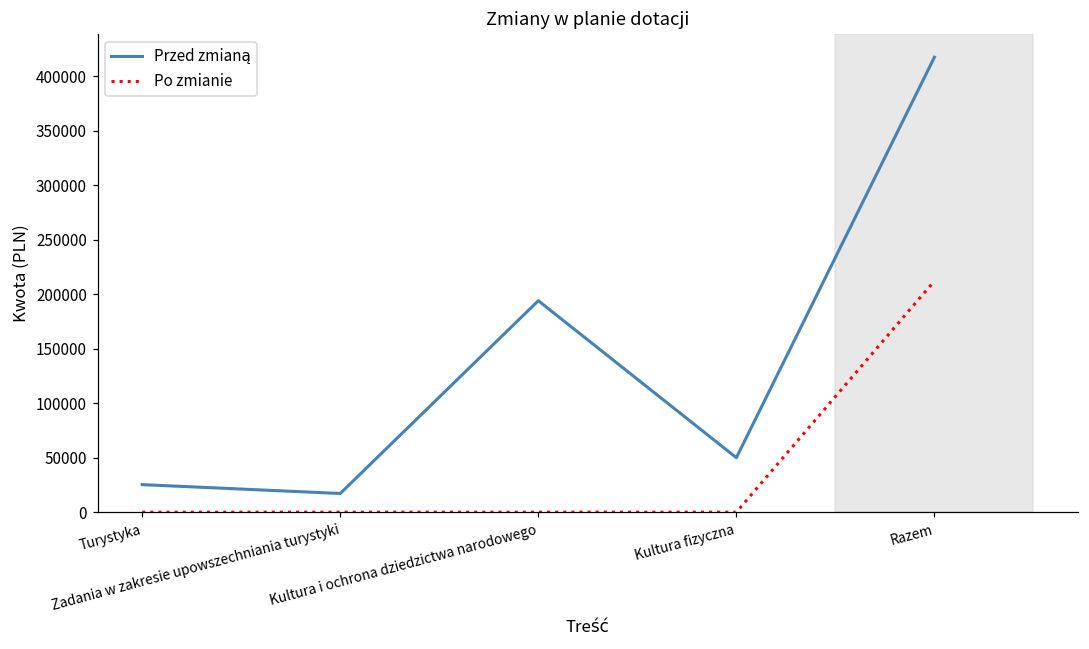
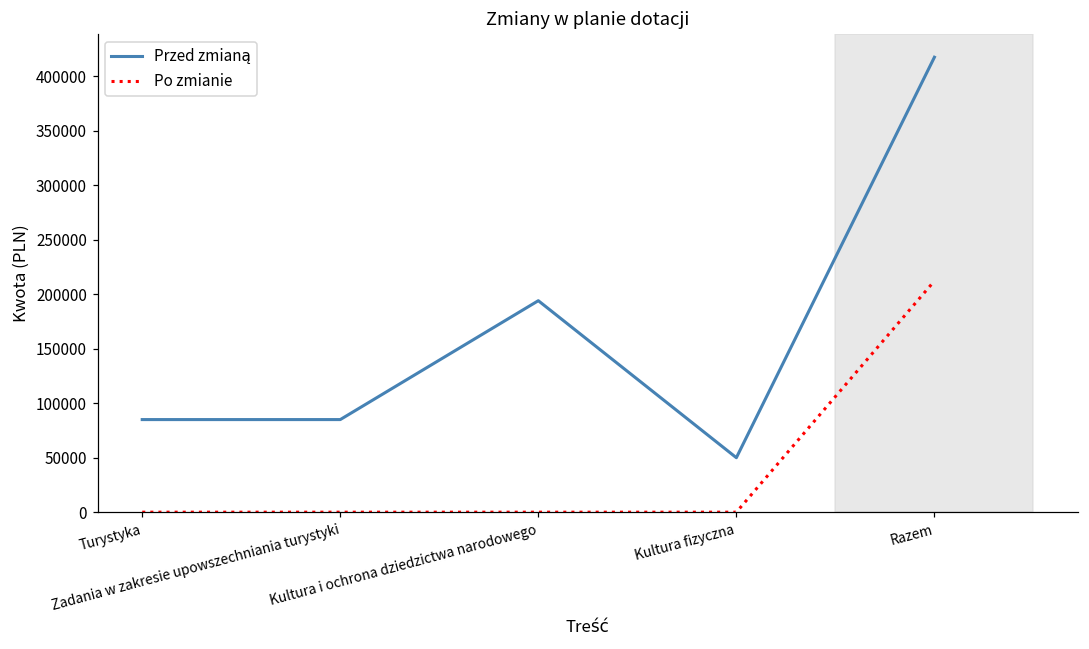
  {
    "Przed zmianą": {
-     "Turystyka": 30000,
-     "Zadania w zakresie upowszechniania turystyki": 20000,
+     "Turystyka": 90000,
+     "Zadania w zakresie upowszechniania turystyki": 90000,
      "Kultura i ochrona dziedzictwa narodowego": 190000,
      "Kultura fizyczna": 50000,
      "Razem": 420000
    },
    "Po zmianie": {
      "Turystyka": 0,
      "Zadania w zakresie upowszechniania turystyki": 0,
      "Kultura i ochrona dziedzictwa narodowego": 0,
      "Kultura fizyczna": 0,
      "Razem": 210000
    }
  }
